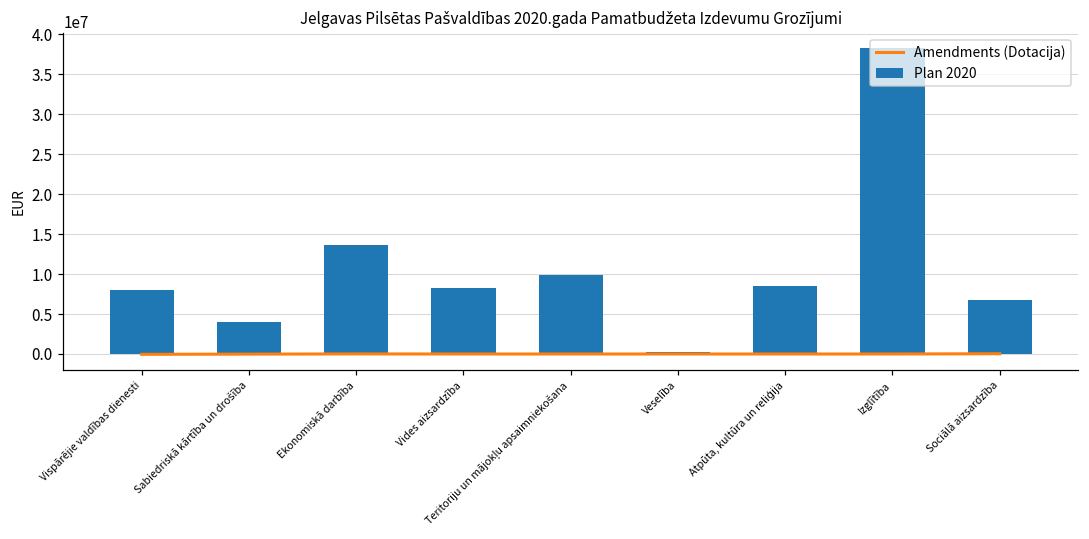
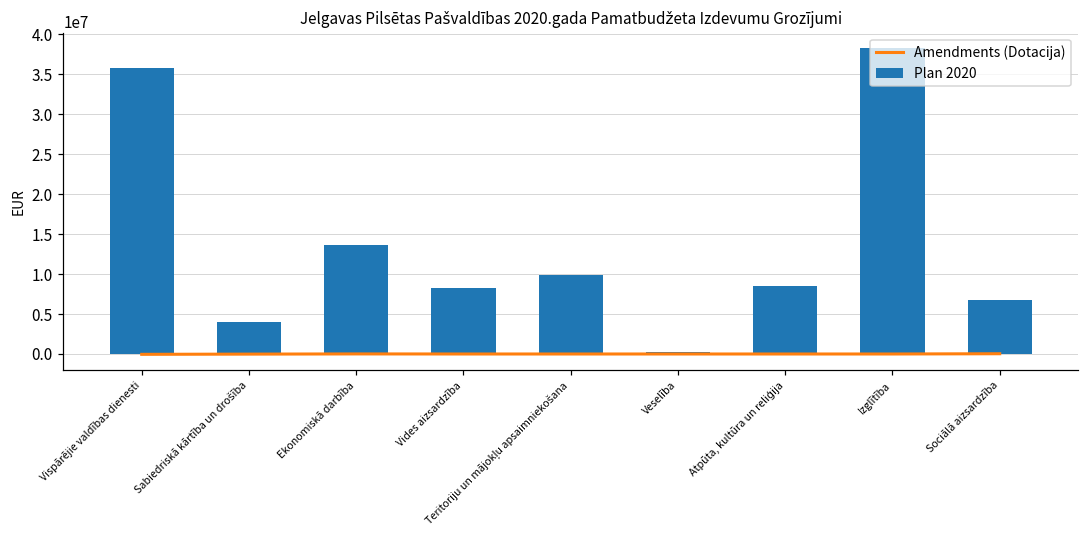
  {
    "Plan 2020": {
-     "Vispārējie valdības dienesti": 8000000,
+     "Vispārējie valdības dienesti": 36000000,
      "Sabiedriskā kārtība un drošība": 4000000,
      "Ekonomiskā darbība": 14000000,
      "Vides aizsardzība": 8000000,
      "Teritoriju un mājokļu apsaimniekošana": 10000000,
      "Atpūta, kultūra un reliģija": 9000000,
      "Sociālā aizsardzība": 7000000
    },
    "Amendments (Dotacija)": {
      "Vispārējie valdības dienesti": 0,
      "Sabiedriskā kārtība un drošība": 0,
      "Ekonomiskā darbība": 0,
      "Vides aizsardzība": 0,
      "Teritoriju un mājokļu apsaimniekošana": 0,
      "Veselība": 0,
      "Atpūta, kultūra un reliģija": 0,
      "Izglītība": 0,
      "Sociālā aizsardzība": 0
    }
  }
